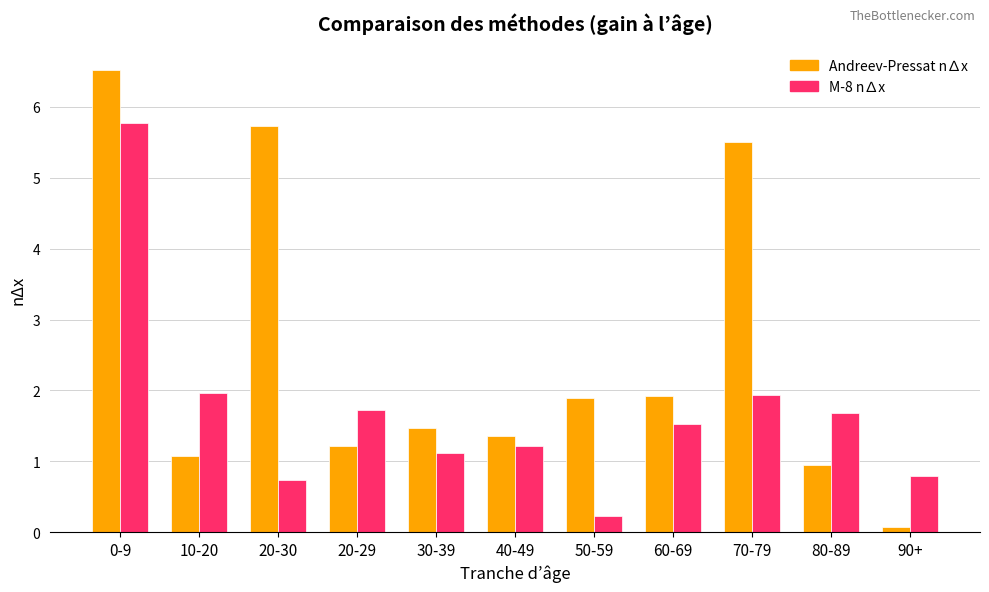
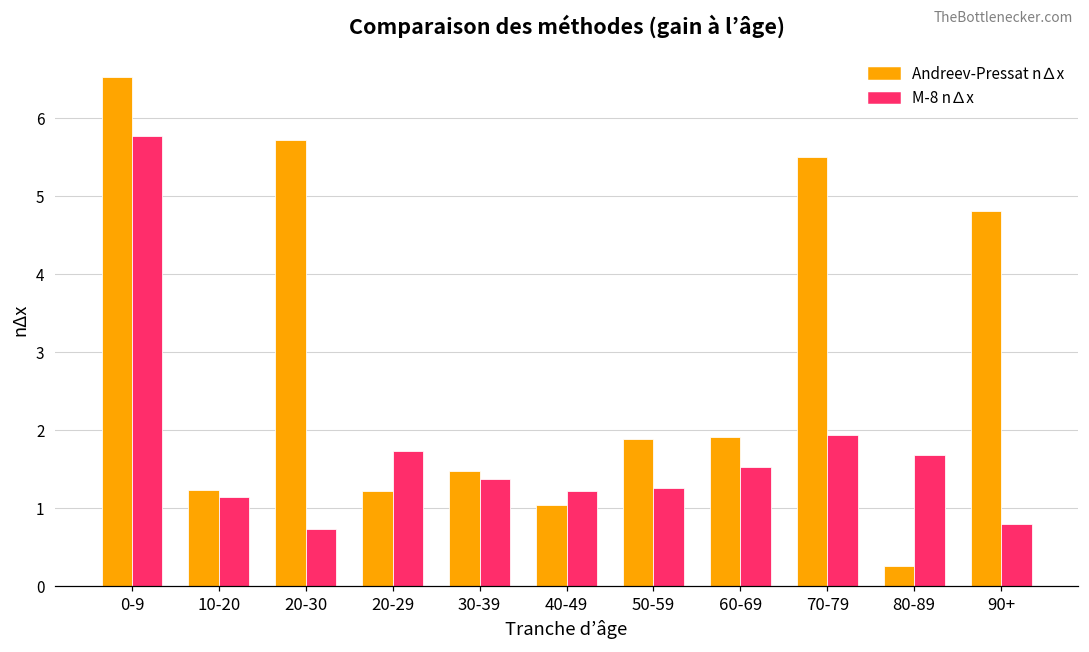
  {
    "Andreev-Pressat n∆x": {
      "0-9": 6.5,
-     "10-20": 1.1,
+     "10-20": 1.2,
      "20-30": 5.7,
      "20-29": 1.2,
      "30-39": 1.5,
-     "40-49": 1.4,
+     "40-49": 1.0,
      "50-59": 1.9,
      "60-69": 1.9,
      "70-79": 5.5,
-     "80-89": 1.0,
-     "90+": 0.1
+     "80-89": 0.3,
+     "90+": 4.8
    },
    "M-8 n∆x": {
      "0-9": 5.8,
-     "10-20": 2.0,
+     "10-20": 1.1,
      "20-30": 0.7,
      "20-29": 1.7,
-     "30-39": 1.1,
+     "30-39": 1.4,
      "40-49": 1.2,
-     "50-59": 0.2,
+     "50-59": 1.3,
      "60-69": 1.5,
      "70-79": 1.9,
      "80-89": 1.7,
      "90+": 0.8
    }
  }
